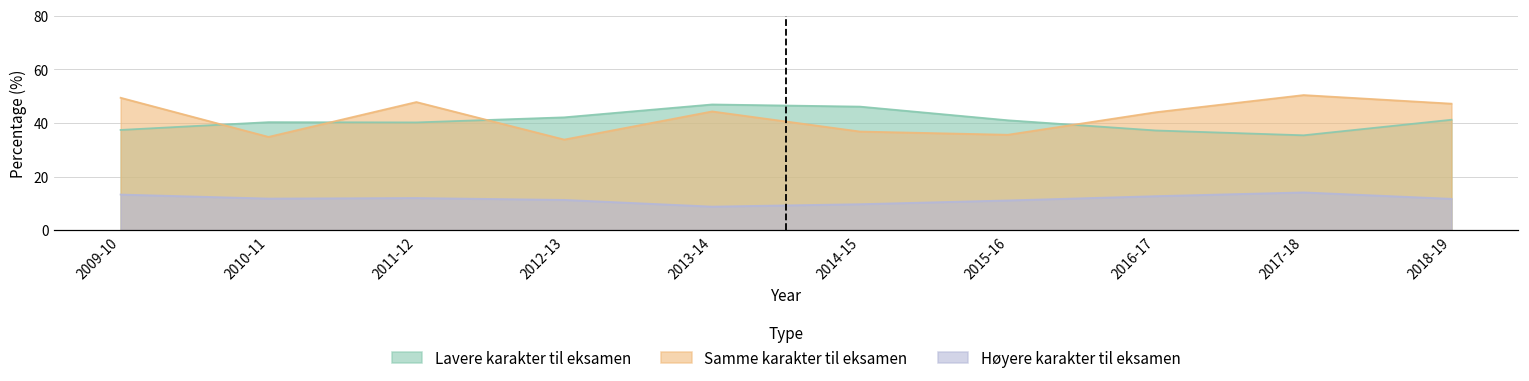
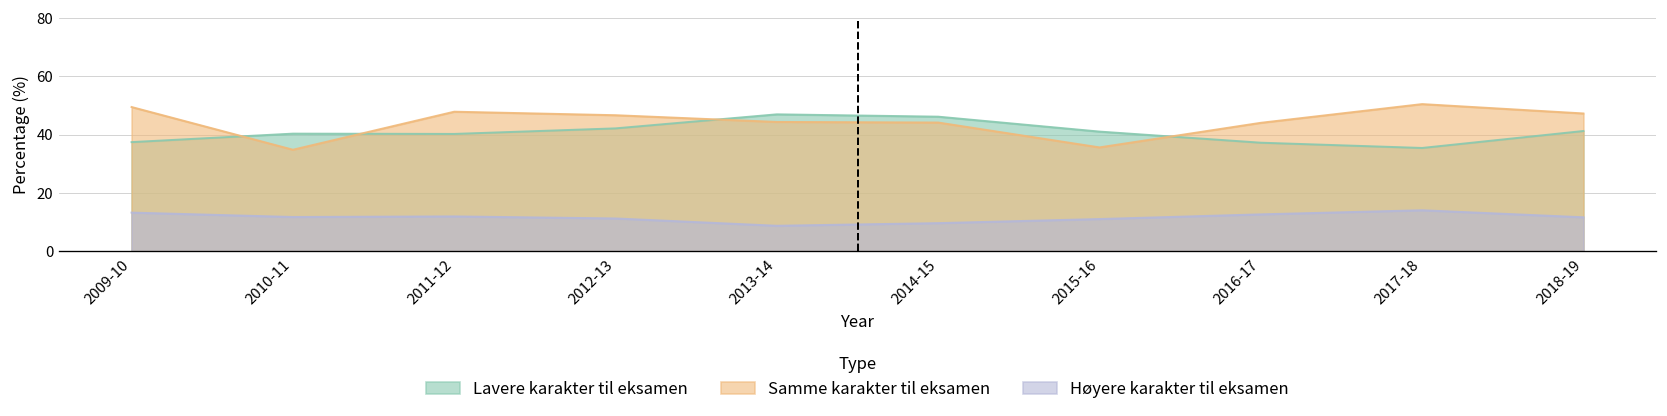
  {
    "Samme karakter til eksamen": {
      "2009-10": 49,
      "2010-11": 35,
      "2011-12": 48,
-     "2012-13": 34,
+     "2012-13": 47,
      "2013-14": 44,
-     "2014-15": 37,
+     "2014-15": 44,
      "2015-16": 36,
      "2016-17": 44,
      "2017-18": 50,
      "2018-19": 47
    }
  }
